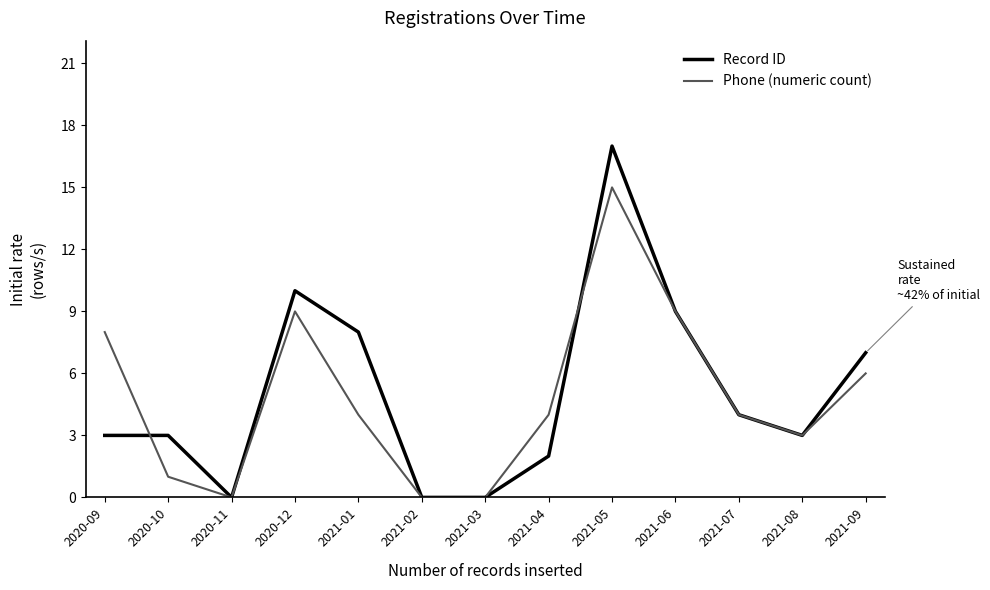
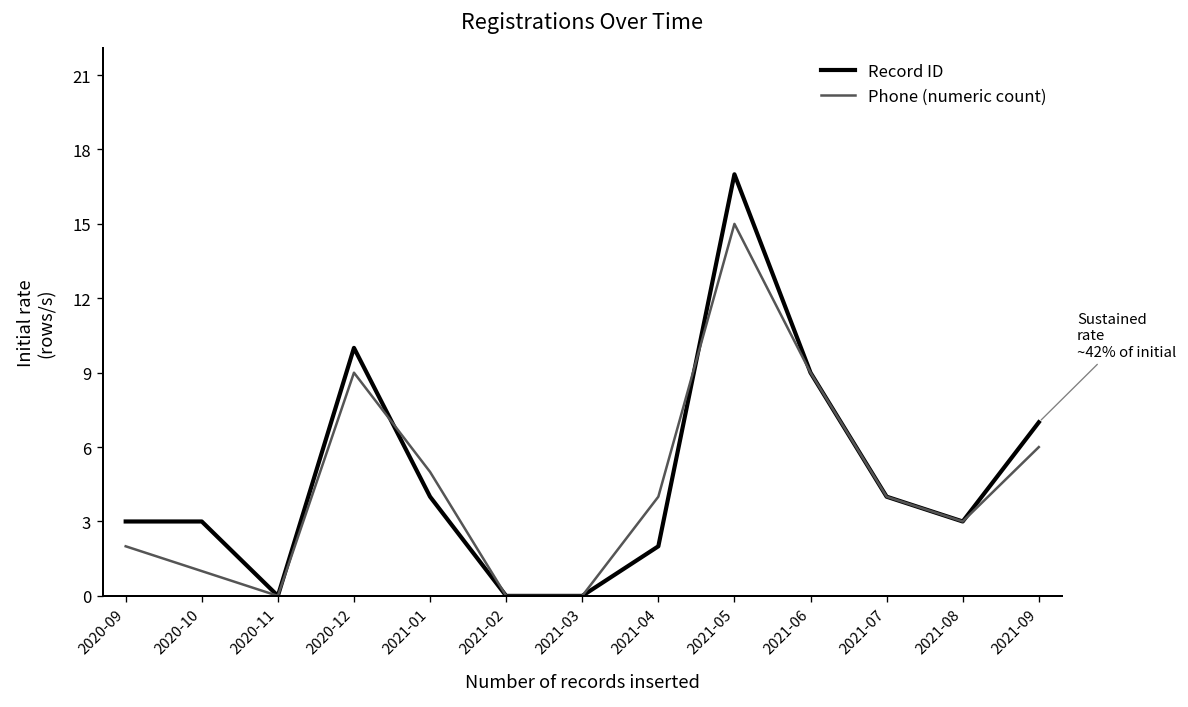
  {
    "Record ID": {
      "2020-09": 3,
      "2020-10": 3,
      "2020-12": 10,
-     "2021-01": 8,
+     "2021-01": 4,
      "2021-04": 2,
      "2021-05": 17
    },
    "Phone (numeric count)": {
-     "2020-09": 8,
+     "2020-09": 2,
      "2020-10": 1,
      "2020-12": 9,
-     "2021-01": 4,
+     "2021-01": 5,
      "2021-04": 4,
      "2021-05": 15,
      "2021-09": 6
    }
  }
